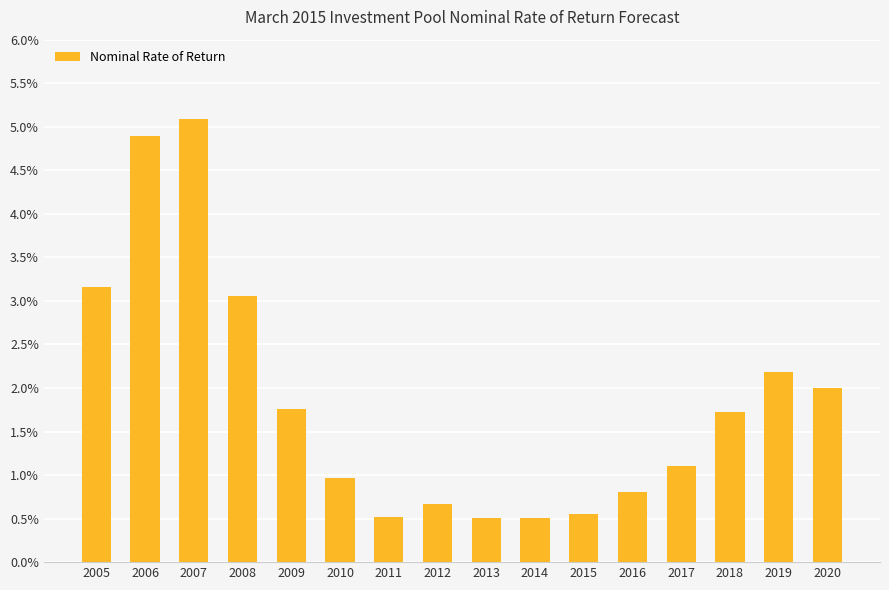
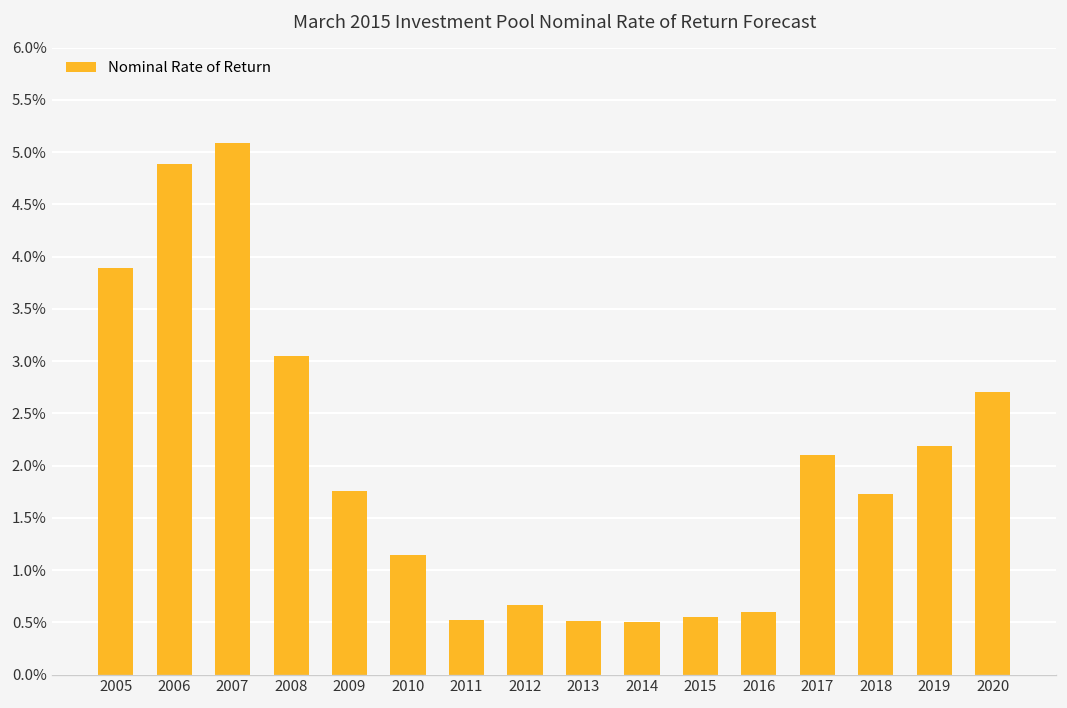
  {
-   "2005": "3.2%",
+   "2005": "3.9%",
    "2006": "4.9%",
    "2007": "5.1%",
    "2008": "3.1%",
    "2009": "1.8%",
-   "2010": "1.0%",
+   "2010": "1.1%",
    "2011": "0.5%",
    "2012": "0.7%",
    "2013": "0.5%",
    "2014": "0.5%",
    "2015": "0.6%",
-   "2016": "0.8%",
-   "2017": "1.1%",
+   "2016": "0.6%",
+   "2017": "2.1%",
    "2018": "1.7%",
    "2019": "2.2%",
-   "2020": "2.0%"
+   "2020": "2.7%"
  }
